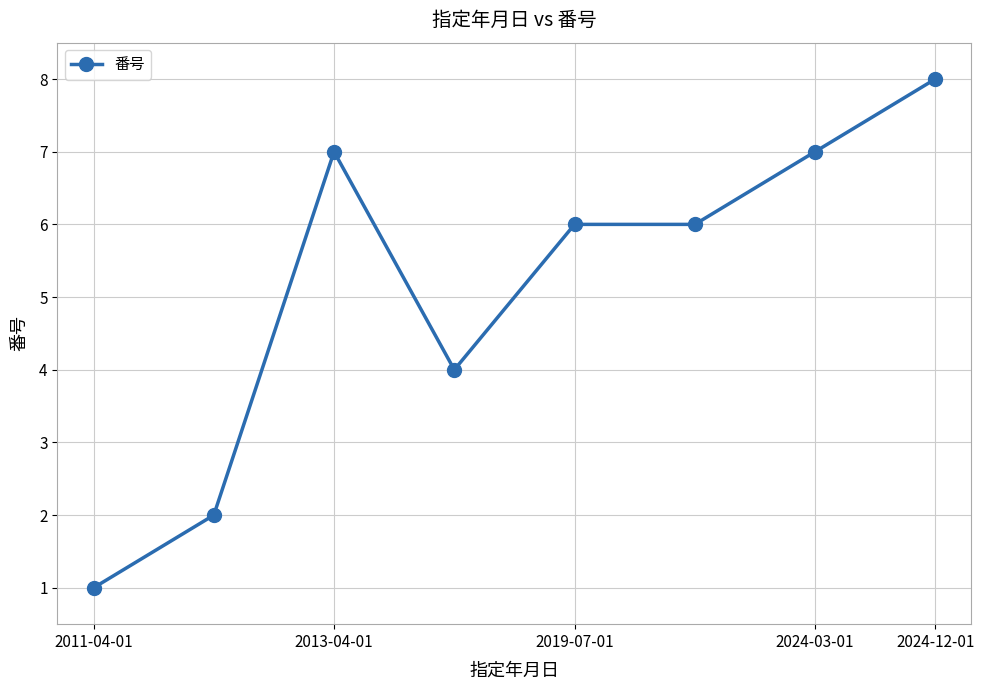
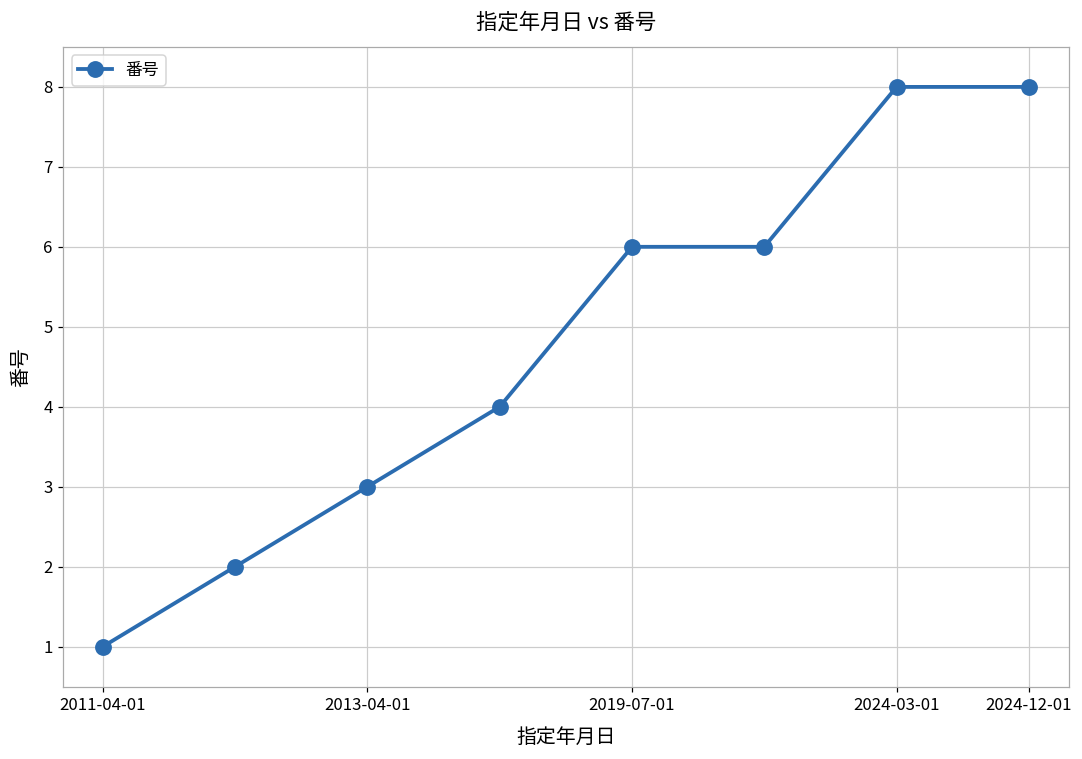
  {
    "2011-04-01": 1,
-   "2013-04-01": 7,
+   "2013-04-01": 3,
    "2019-07-01": 6,
-   "2024-03-01": 7,
+   "2024-03-01": 8,
    "2024-12-01": 8
  }
